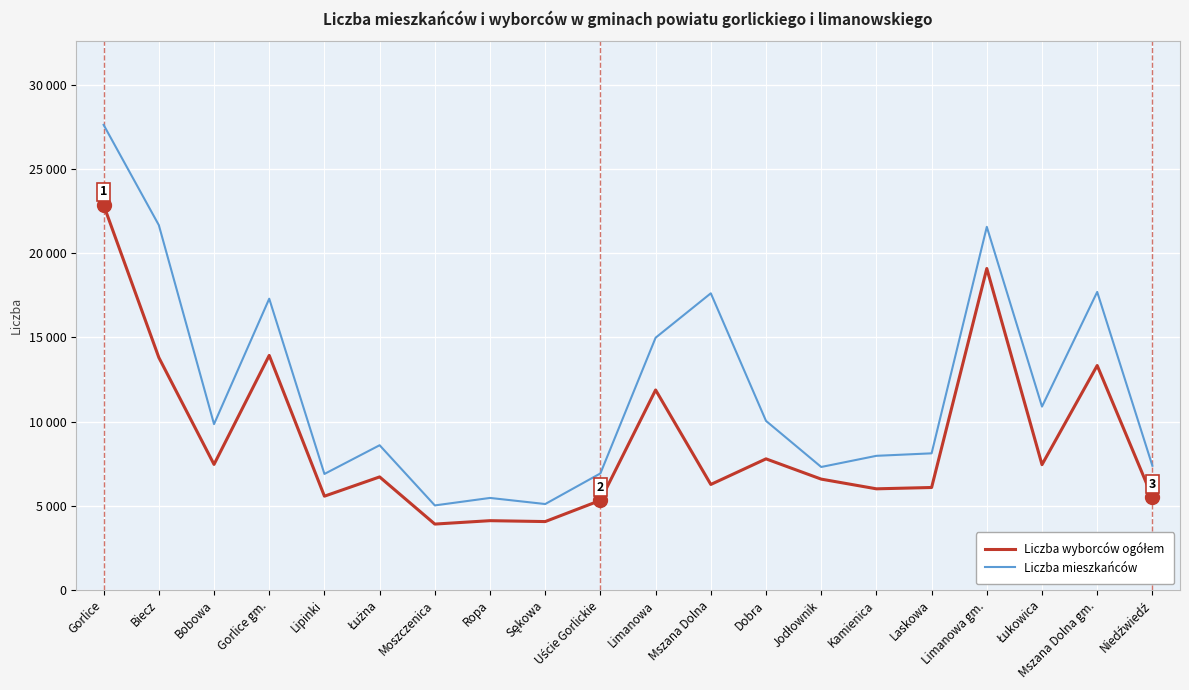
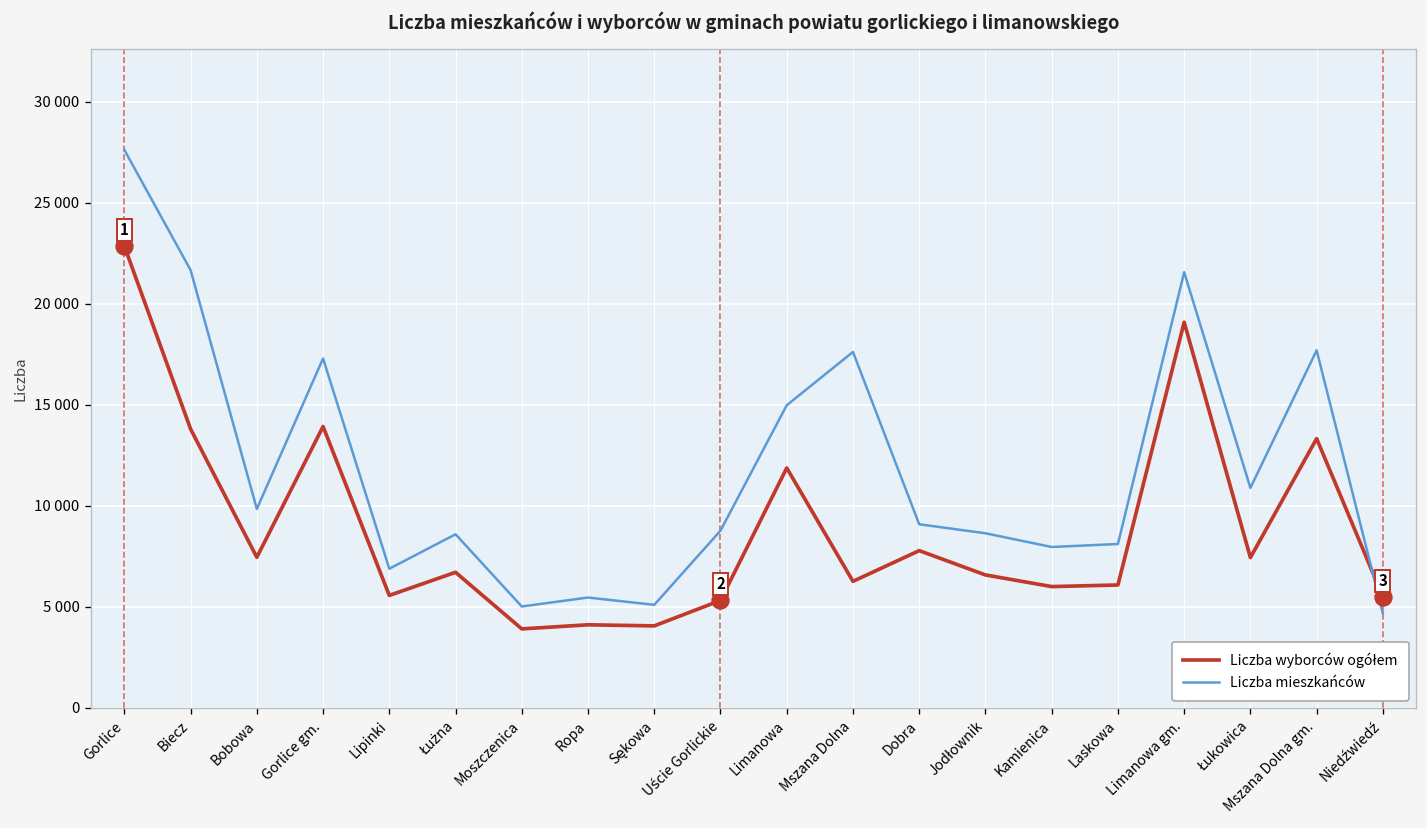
  {
    "Liczba mieszkańców": {
      "Gorlice": 27600,
      "Biecz": 21700,
      "Bobowa": 9800,
      "Gorlice gm.": 17300,
      "Lipinki": 6900,
      "Łużna": 8600,
      "Moszczenica": 5000,
      "Ropa": 5500,
      "Sękowa": 5100,
-     "Uście Gorlickie": 6900,
+     "Uście Gorlickie": 8800,
      "Limanowa": 15000,
      "Mszana Dolna": 17600,
-     "Dobra": 10000,
-     "Jodłownik": 7300,
+     "Dobra": 9100,
+     "Jodłownik": 8600,
      "Kamienica": 8000,
      "Laskowa": 8100,
      "Limanowa gm.": 21600,
      "Łukowica": 10900,
      "Mszana Dolna gm.": 17700,
-     "Niedźwiedź": 7400
+     "Niedźwiedź": 4700
    }
  }
